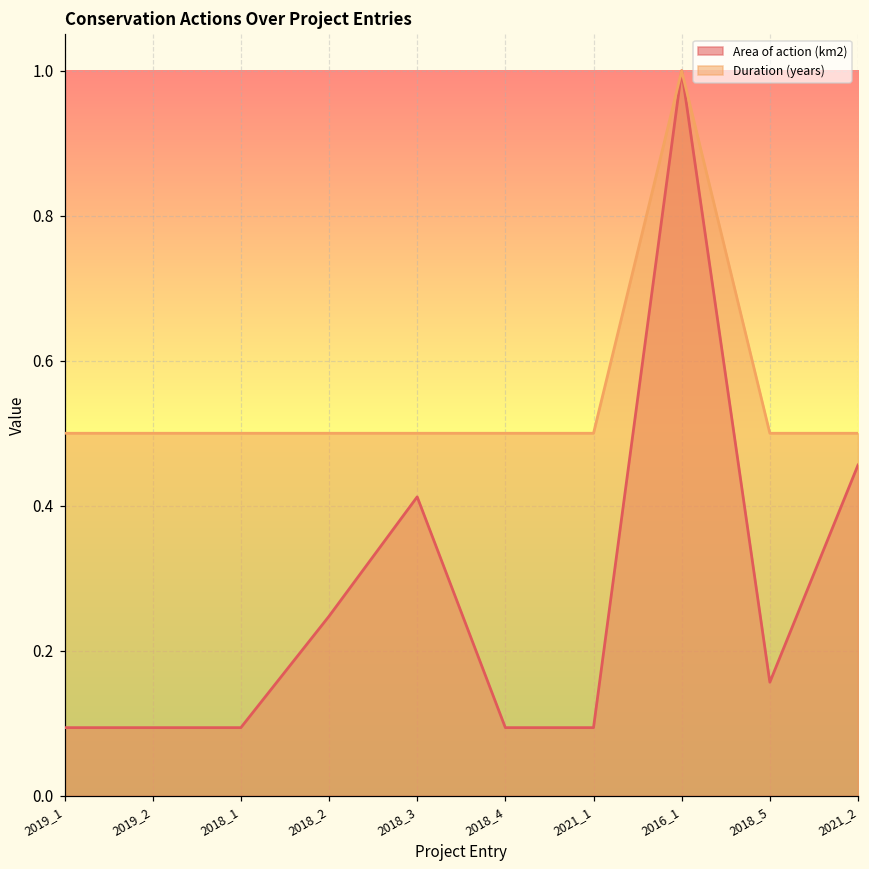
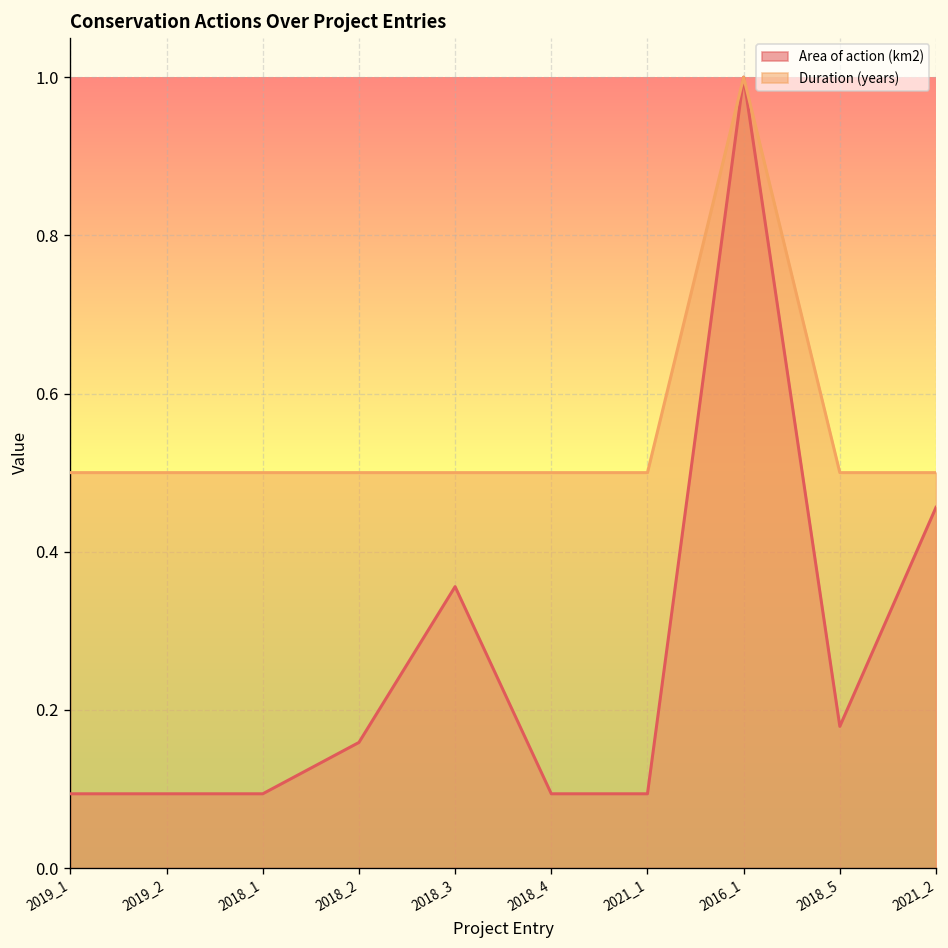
  {
    "Area of action (km2)": {
      "2019_1": 0.09,
      "2019_2": 0.09,
      "2018_1": 0.09,
-     "2018_2": 0.25,
-     "2018_3": 0.41,
+     "2018_2": 0.16,
+     "2018_3": 0.36,
      "2018_4": 0.09,
      "2021_1": 0.09,
-     "2018_5": 0.16,
+     "2018_5": 0.18,
      "2021_2": 0.46
    },
    "Duration (years)": {
      "2019_1": 0.50,
      "2019_2": 0.50,
      "2018_1": 0.50,
      "2018_2": 0.50,
      "2018_3": 0.50,
      "2018_4": 0.50,
      "2021_1": 0.50,
      "2018_5": 0.50,
      "2021_2": 0.50
    }
  }
